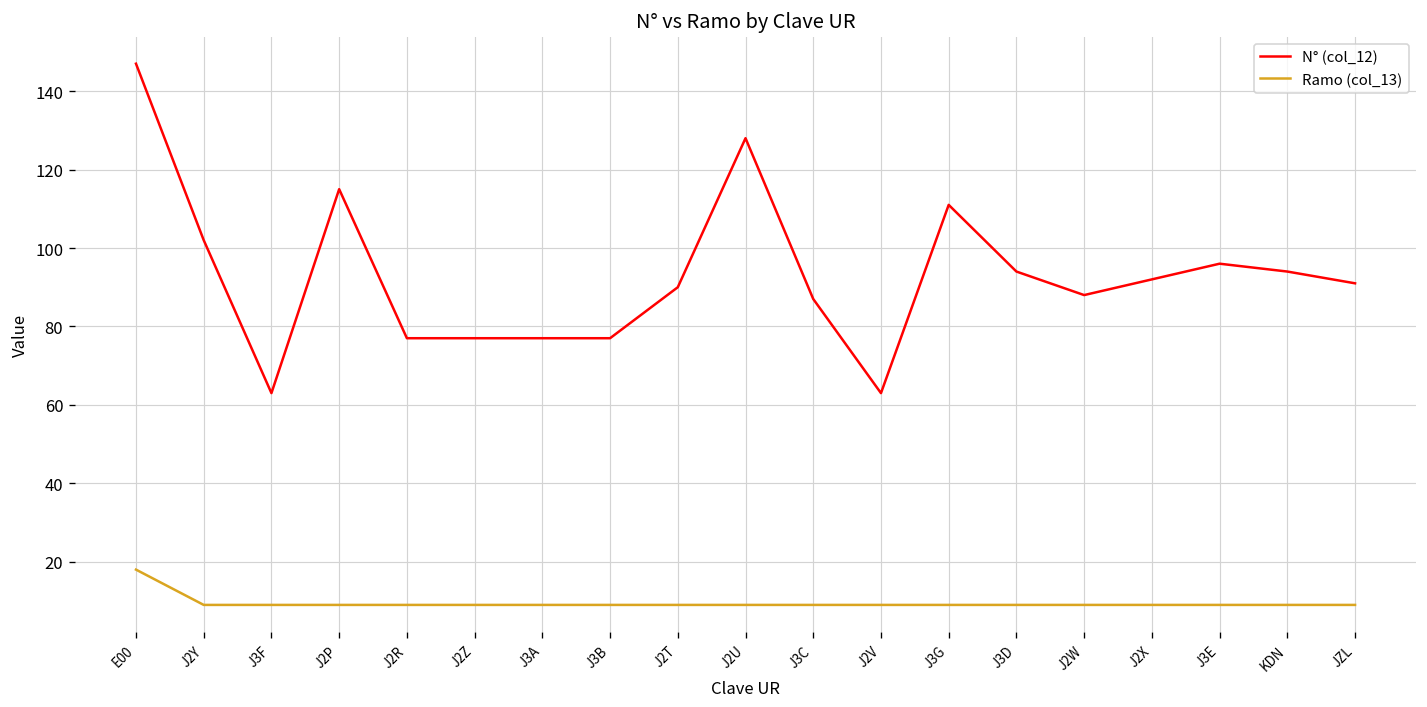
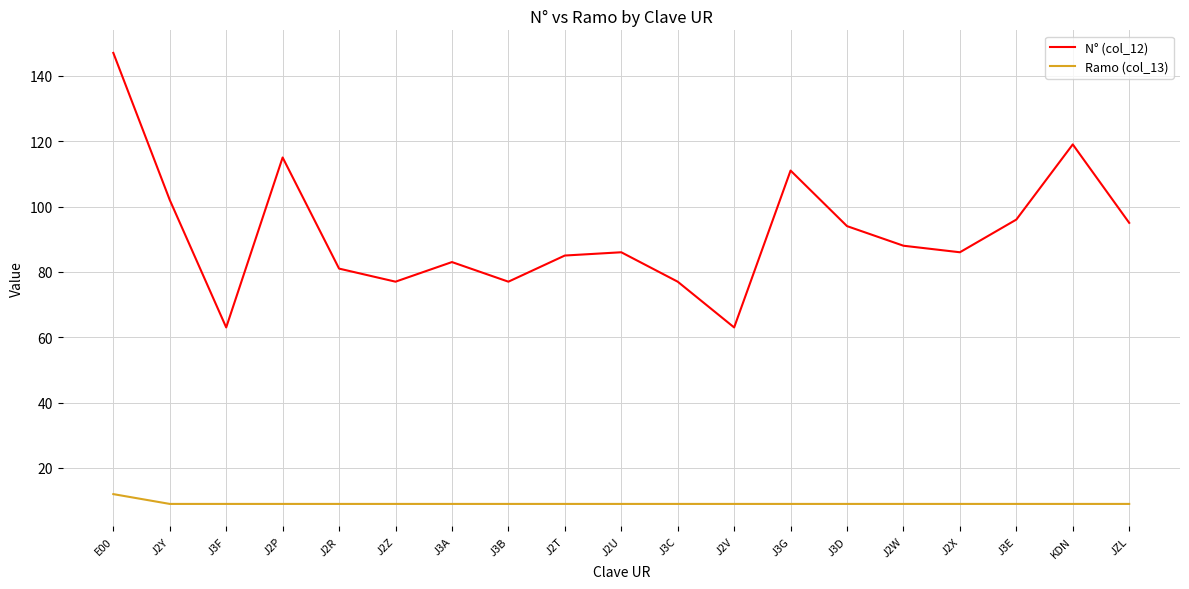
  {
    "N° (col_12)": {
      "E00": 147,
      "J2Y": 102,
      "J3F": 63,
      "J2P": 115,
-     "J2R": 77,
+     "J2R": 81,
      "J2Z": 77,
-     "J3A": 77,
+     "J3A": 83,
      "J3B": 77,
-     "J2T": 90,
-     "J2U": 128,
-     "J3C": 87,
+     "J2T": 85,
+     "J2U": 86,
+     "J3C": 77,
      "J2V": 63,
      "J3G": 111,
      "J3D": 94,
      "J2W": 88,
-     "J2X": 92,
+     "J2X": 86,
      "J3E": 96,
-     "KDN": 94,
-     "JZL": 91
+     "KDN": 119,
+     "JZL": 95
    },
    "Ramo (col_13)": {
-     "E00": 18,
+     "E00": 12,
      "J2Y": 9,
      "J3F": 9,
      "J2P": 9,
      "J2R": 9,
      "J2Z": 9,
      "J3A": 9,
      "J3B": 9,
      "J2T": 9,
      "J2U": 9,
      "J3C": 9,
      "J2V": 9,
      "J3G": 9,
      "J3D": 9,
      "J2W": 9,
      "J2X": 9,
      "J3E": 9,
      "KDN": 9,
      "JZL": 9
    }
  }
